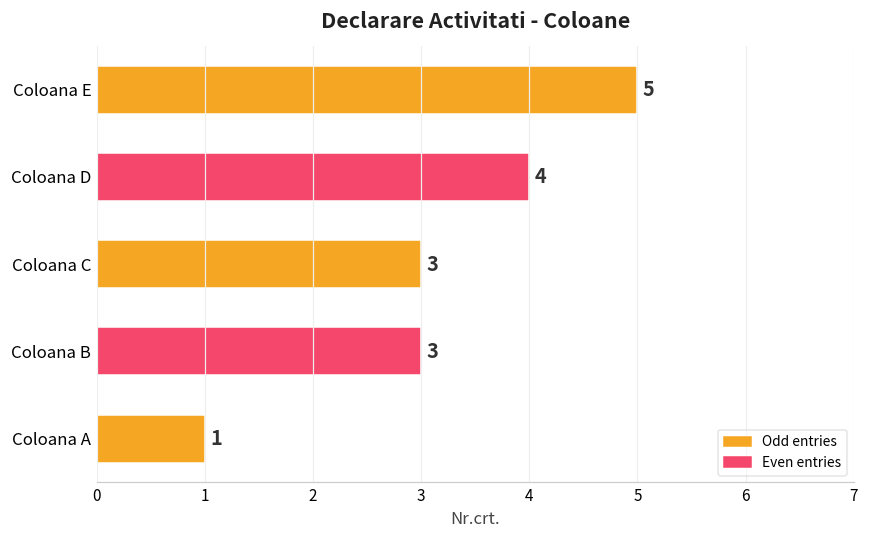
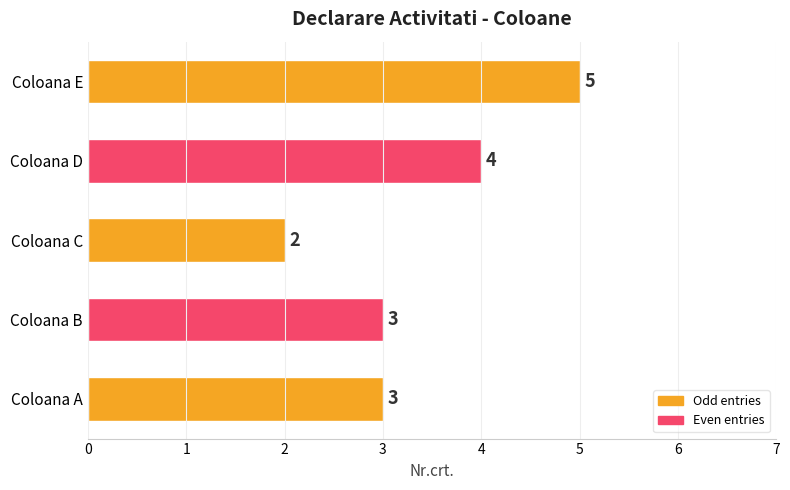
  {
    "Coloana E": 5,
    "Coloana D": 4,
-   "Coloana C": 3,
+   "Coloana C": 2,
    "Coloana B": 3,
-   "Coloana A": 1
+   "Coloana A": 3
  }
